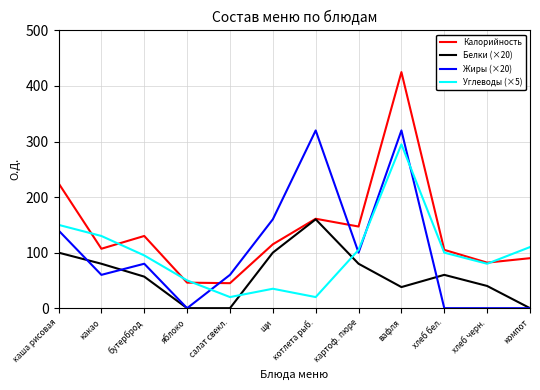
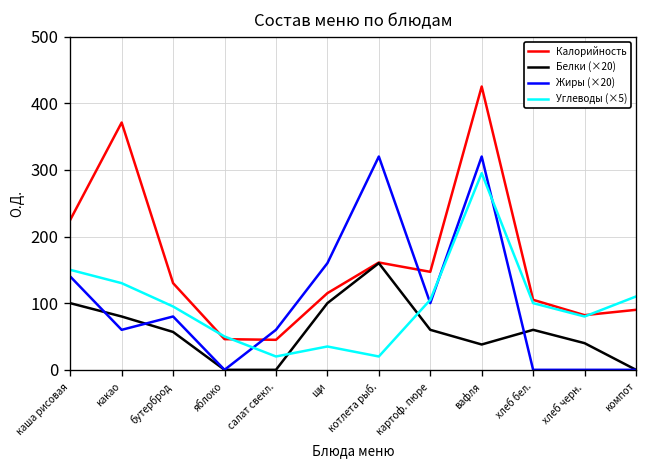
  {
    "Калорийность": {
      "каша рисовая": 230,
-     "какао": 110,
+     "какао": 370,
      "бутерброд": 130,
      "салат свекл.": 50,
      "щи": 120,
      "картоф. пюре": 150,
      "вафля": 430,
      "хлеб бел.": 110,
      "компот": 90
    },
    "Белки (×20)": {
      "каша рисовая": 100,
      "какао": 80,
      "бутерброд": 60,
      "салат свекл.": 0,
      "щи": 100,
-     "картоф. пюре": 80,
+     "картоф. пюре": 60,
      "вафля": 40,
      "хлеб бел.": 60,
      "хлеб черн.": 40
    },
    "Жиры (×20)": {
      "каша рисовая": 140,
      "какао": 60,
      "бутерброд": 80,
      "салат свекл.": 60,
      "щи": 160,
      "котлета рыб.": 320,
      "картоф. пюре": 100,
      "вафля": 320,
      "хлеб бел.": 0,
      "хлеб черн.": 0
    },
    "Углеводы (×5)": {
      "каша рисовая": 150,
      "какао": 130,
      "бутерброд": 100,
      "салат свекл.": 20,
      "щи": 40,
      "котлета рыб.": 20,
      "картоф. пюре": 110,
      "вафля": 300,
      "хлеб бел.": 100,
      "компот": 110
    }
  }
